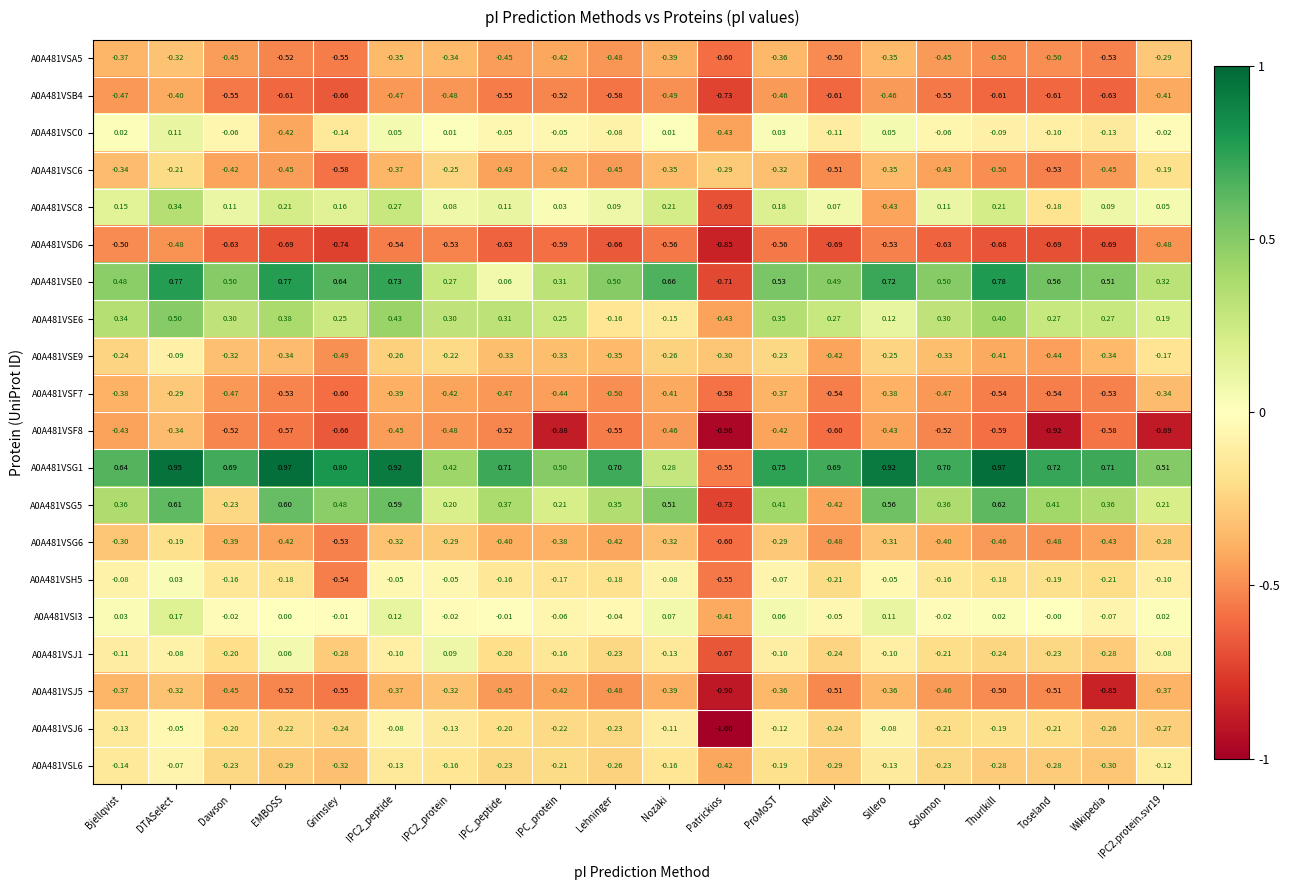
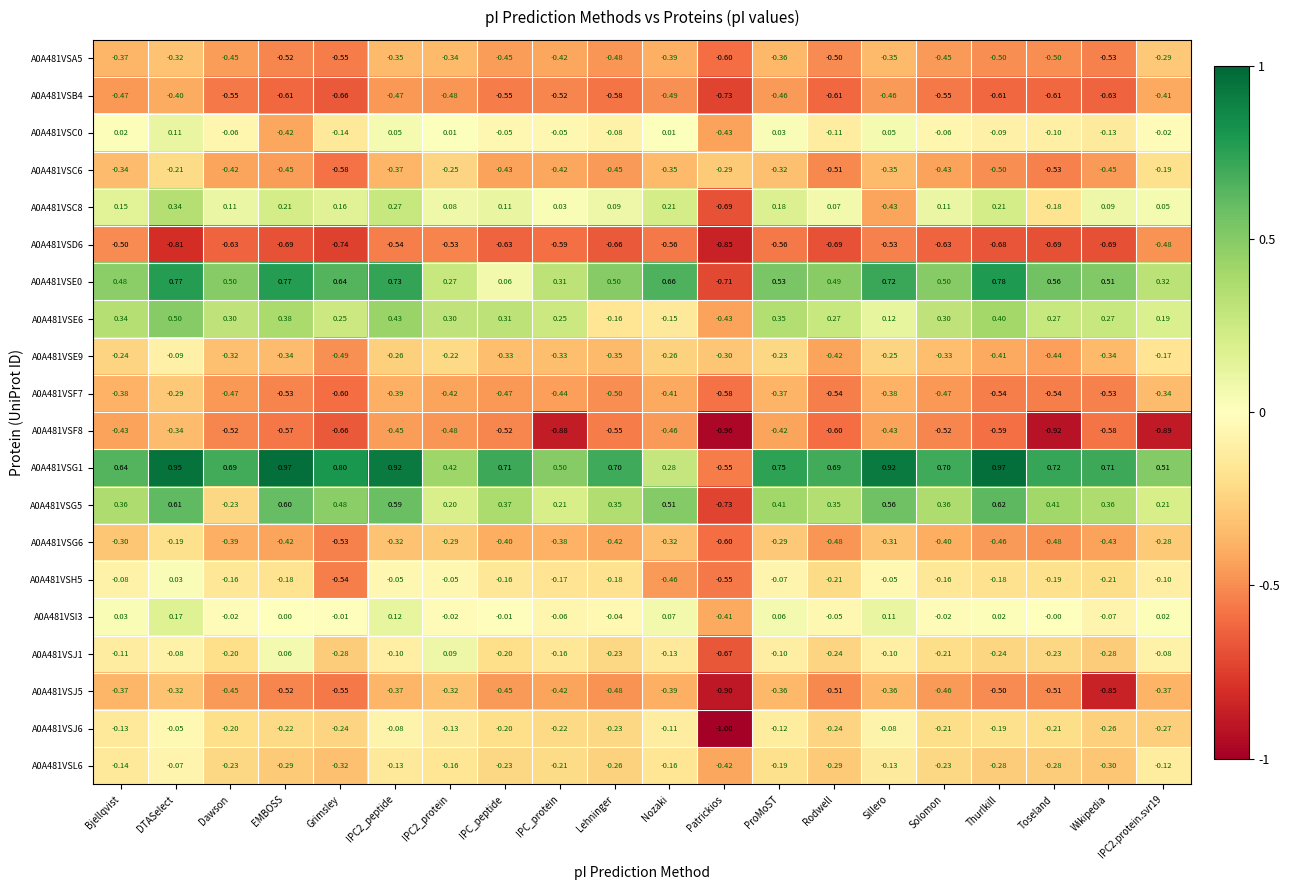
  {
    "A0A481VSD6": {
      "Bjellqvist": -0.50,
-     "DTASelect": -0.48,
+     "DTASelect": -0.81,
      "Dawson": -0.63,
      "EMBOSS": -0.69,
      "Grimsley": -0.74,
      "IPC2_peptide": -0.54,
      "IPC2_protein": -0.53,
      "IPC_peptide": -0.63,
      "IPC_protein": -0.59,
      "Lehninger": -0.66,
      "Nozaki": -0.56,
      "Patrickios": -0.85,
      "ProMoST": -0.56,
      "Rodwell": -0.69,
      "Sillero": -0.53,
      "Solomon": -0.63,
      "Thurlkill": -0.68,
      "Toseland": -0.69,
      "Wikipedia": -0.69,
      "IPC2.protein.svr19": -0.48
    },
    "A0A481VSG5": {
      "Bjellqvist": 0.36,
      "DTASelect": 0.61,
      "Dawson": -0.23,
      "EMBOSS": 0.60,
      "Grimsley": 0.48,
      "IPC2_peptide": 0.59,
      "IPC2_protein": 0.20,
      "IPC_peptide": 0.37,
      "IPC_protein": 0.21,
      "Lehninger": 0.35,
      "Nozaki": 0.51,
      "Patrickios": -0.73,
      "ProMoST": 0.41,
-     "Rodwell": -0.42,
+     "Rodwell": 0.35,
      "Sillero": 0.56,
      "Solomon": 0.36,
      "Thurlkill": 0.62,
      "Toseland": 0.41,
      "Wikipedia": 0.36,
      "IPC2.protein.svr19": 0.21
    },
    "A0A481VSH5": {
      "Bjellqvist": -0.08,
      "DTASelect": 0.03,
      "Dawson": -0.16,
      "EMBOSS": -0.18,
      "Grimsley": -0.54,
      "IPC2_peptide": -0.05,
      "IPC2_protein": -0.05,
      "IPC_peptide": -0.16,
      "IPC_protein": -0.17,
      "Lehninger": -0.18,
-     "Nozaki": -0.08,
+     "Nozaki": -0.46,
      "Patrickios": -0.55,
      "ProMoST": -0.07,
      "Rodwell": -0.21,
      "Sillero": -0.05,
      "Solomon": -0.16,
      "Thurlkill": -0.18,
      "Toseland": -0.19,
      "Wikipedia": -0.21,
      "IPC2.protein.svr19": -0.10
    }
  }
